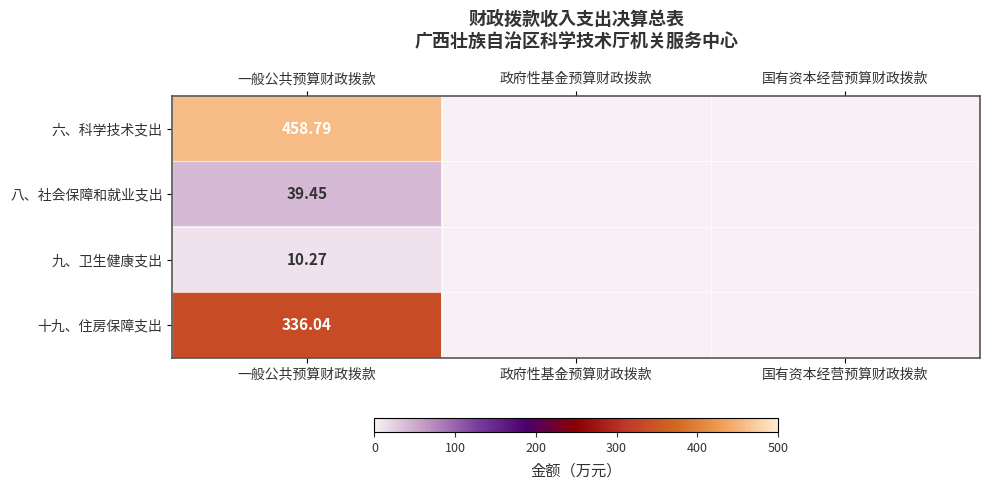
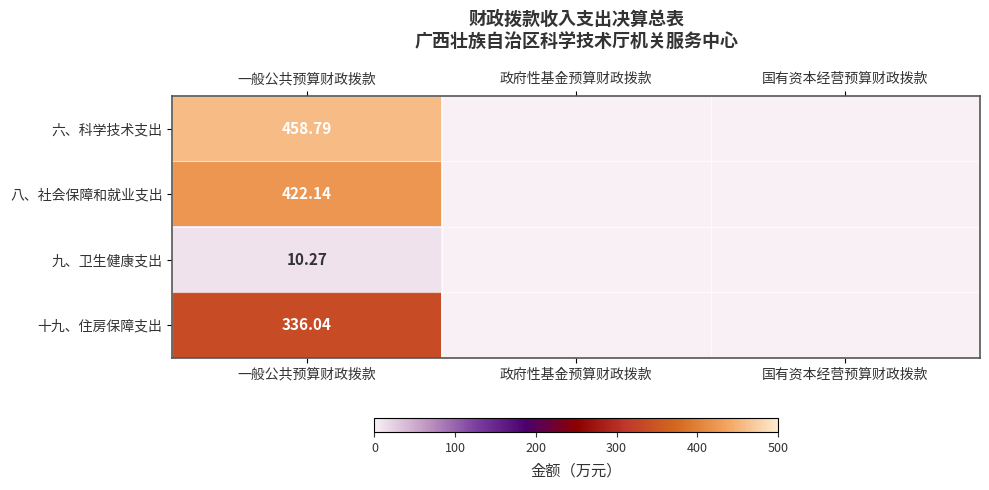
  {
    "六、科学技术支出": {
      "一般公共预算财政拨款": 458.79
    },
    "八、社会保障和就业支出": {
-     "一般公共预算财政拨款": 39.45
+     "一般公共预算财政拨款": 422.14
    },
    "九、卫生健康支出": {
      "一般公共预算财政拨款": 10.27
    },
    "十九、住房保障支出": {
      "一般公共预算财政拨款": 336.04
    }
  }
